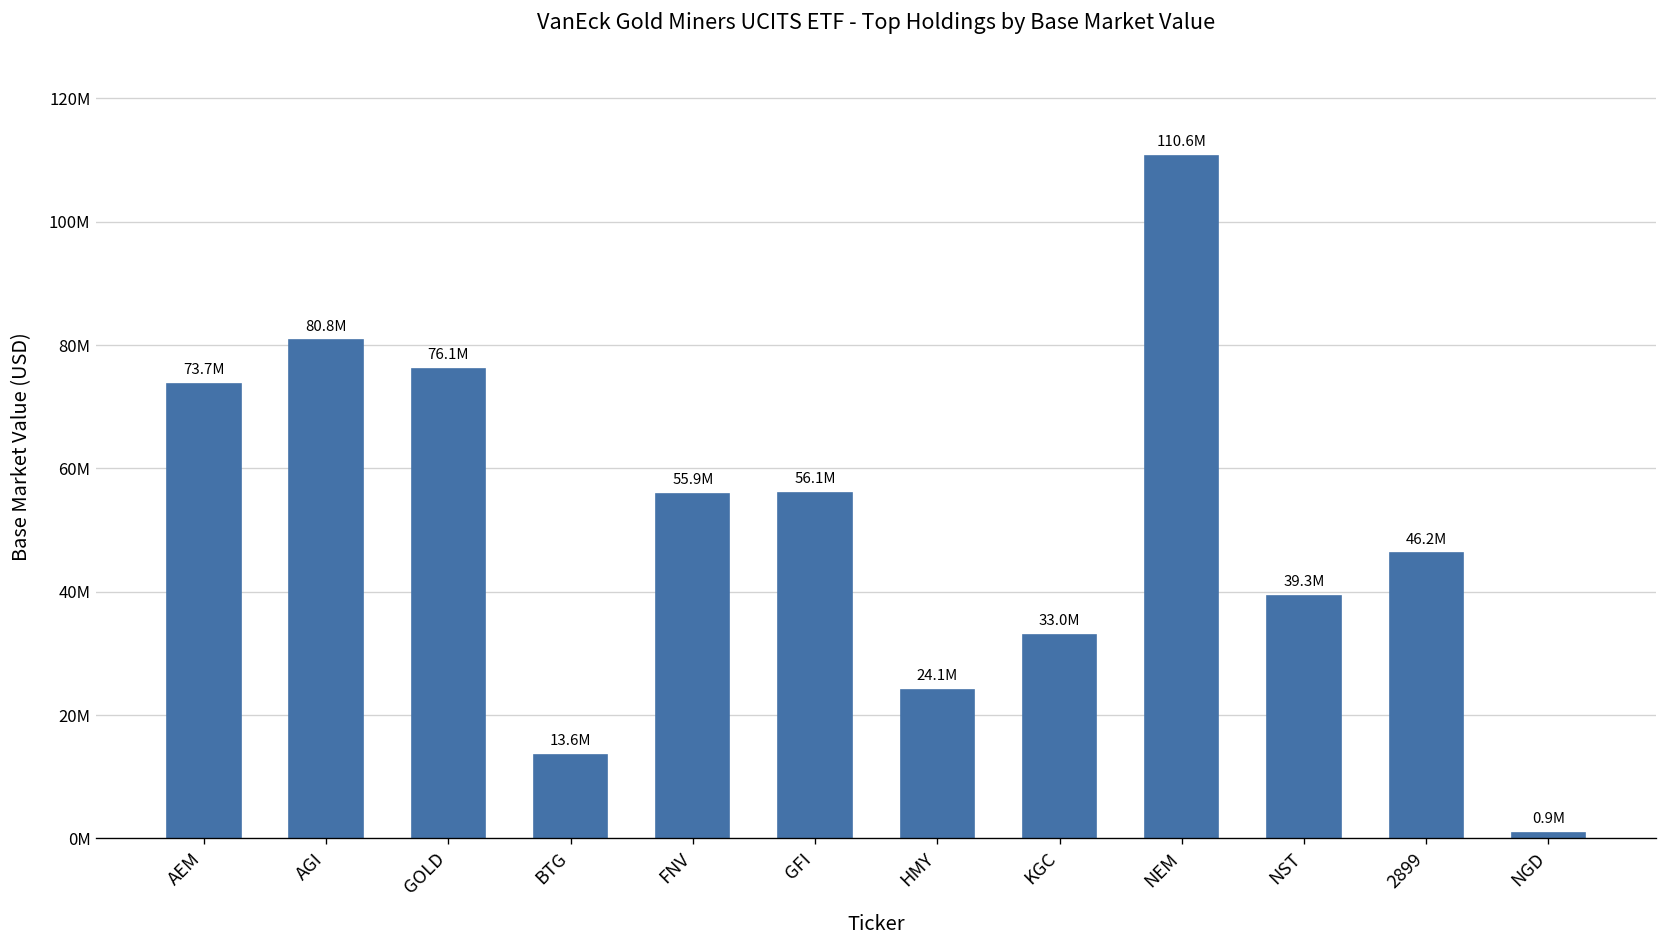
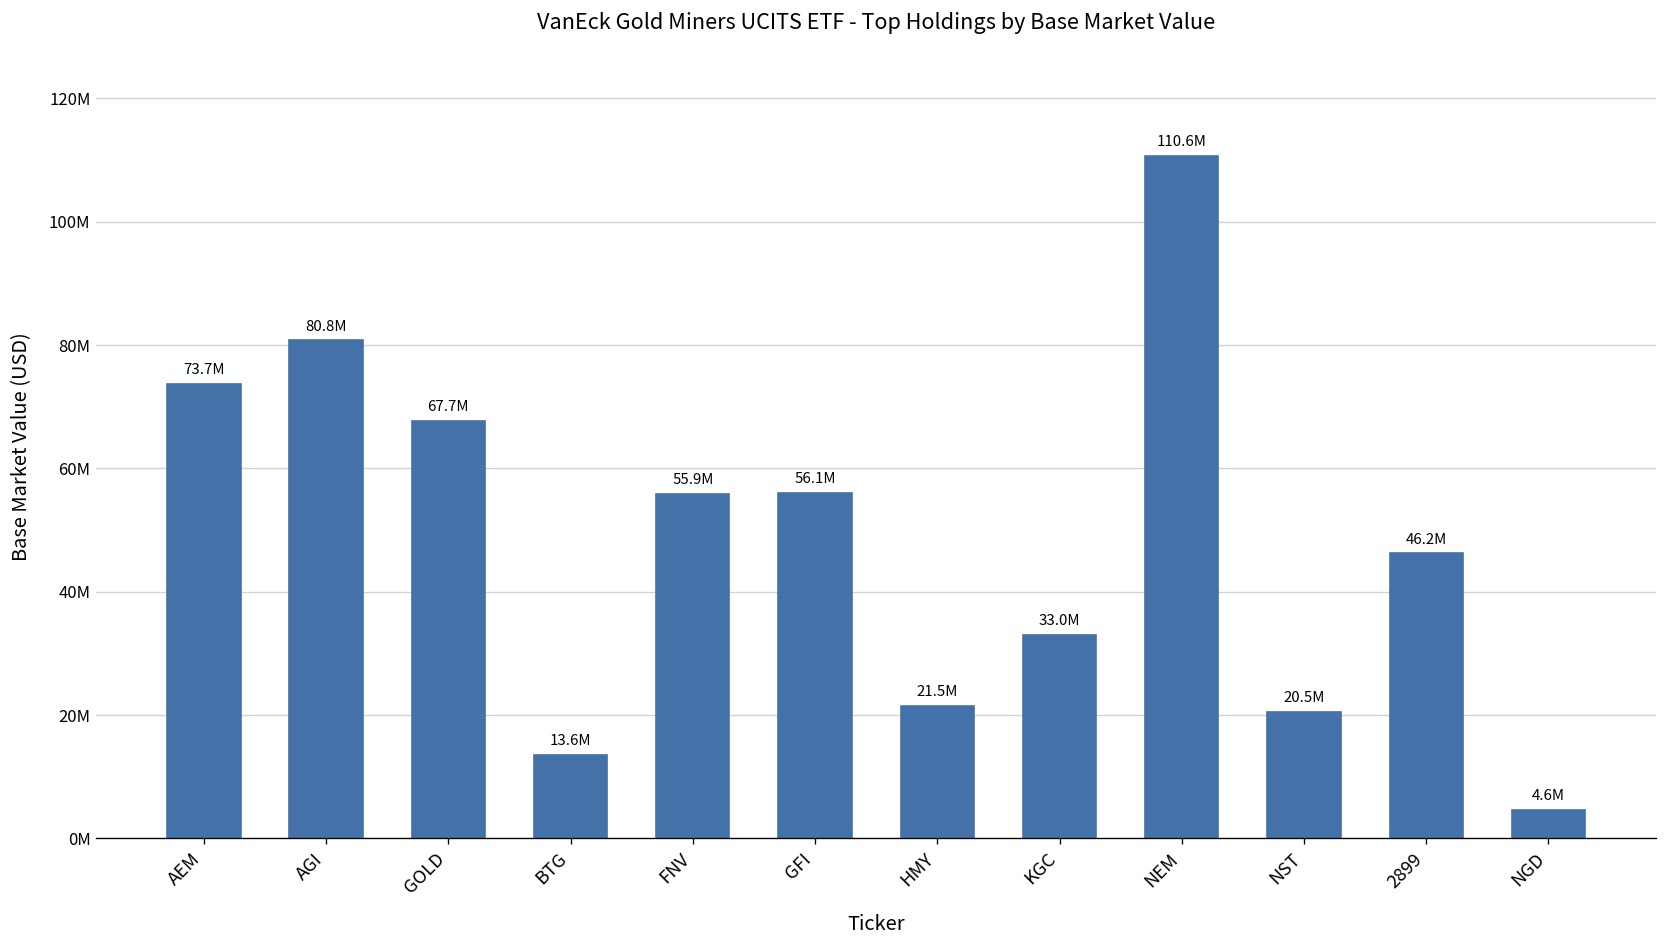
  {
    "AEM": "73.7M",
    "AGI": "80.8M",
-   "GOLD": "76.1M",
+   "GOLD": "67.7M",
    "BTG": "13.6M",
    "FNV": "55.9M",
    "GFI": "56.1M",
-   "HMY": "24.1M",
+   "HMY": "21.5M",
    "KGC": "33.0M",
    "NEM": "110.6M",
-   "NST": "39.3M",
+   "NST": "20.5M",
    "2899": "46.2M",
-   "NGD": "0.9M"
+   "NGD": "4.6M"
  }
